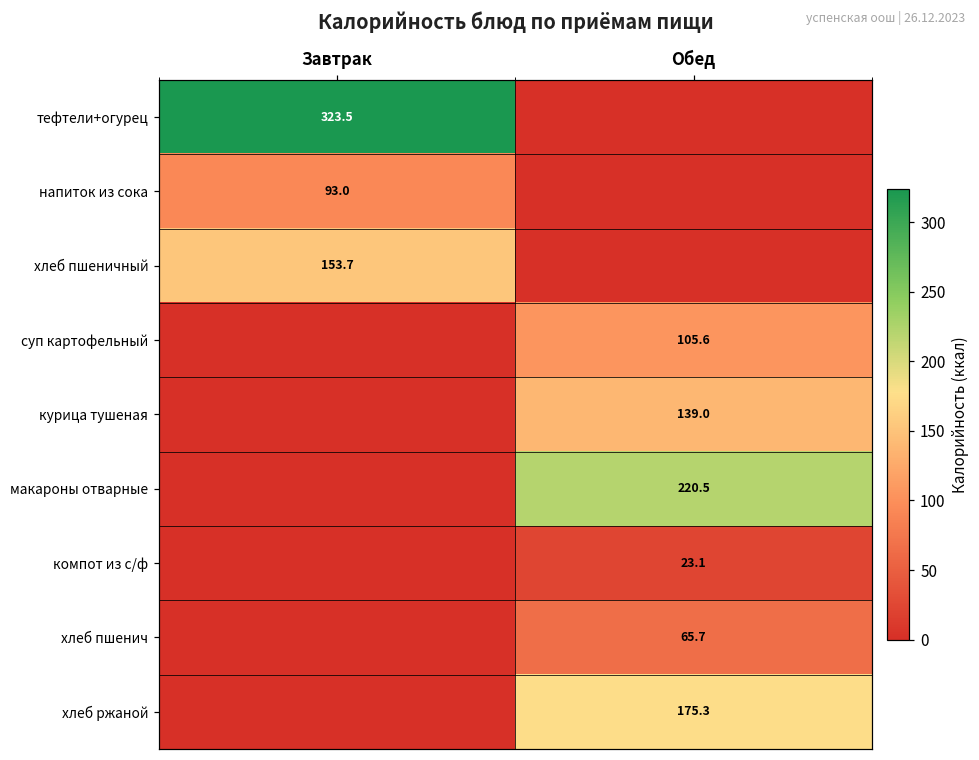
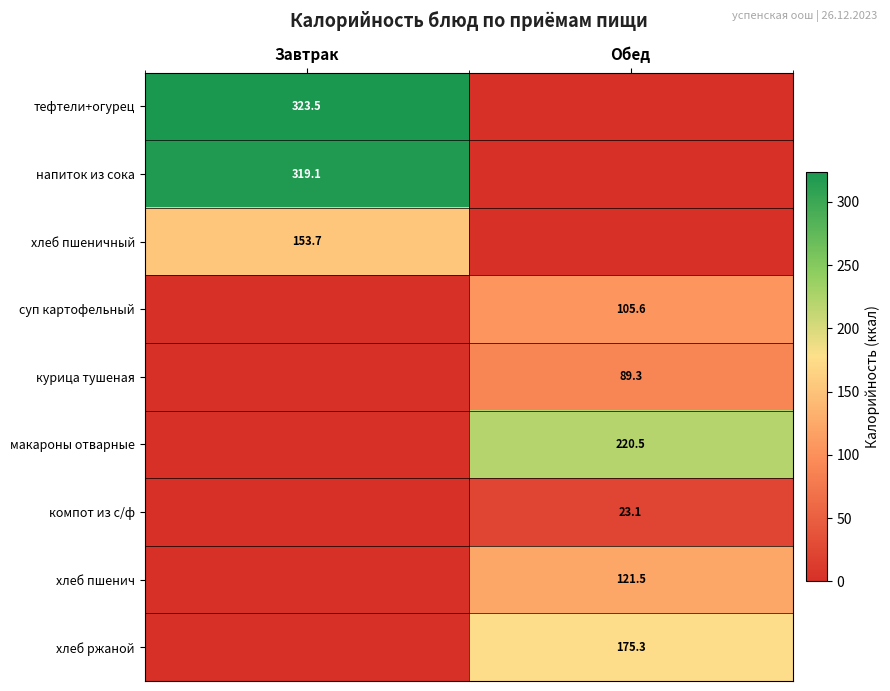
  {
    "тефтели+огурец": {
      "Завтрак": 323.5
    },
    "напиток из сока": {
-     "Завтрак": 93.0
+     "Завтрак": 319.1
    },
    "хлеб пшеничный": {
      "Завтрак": 153.7
    },
    "суп картофельный": {
      "Обед": 105.6
    },
    "курица тушеная": {
-     "Обед": 139.0
+     "Обед": 89.3
    },
    "макароны отварные": {
      "Обед": 220.5
    },
    "компот из с/ф": {
      "Обед": 23.1
    },
    "хлеб пшенич": {
-     "Обед": 65.7
+     "Обед": 121.5
    },
    "хлеб ржаной": {
      "Обед": 175.3
    }
  }
